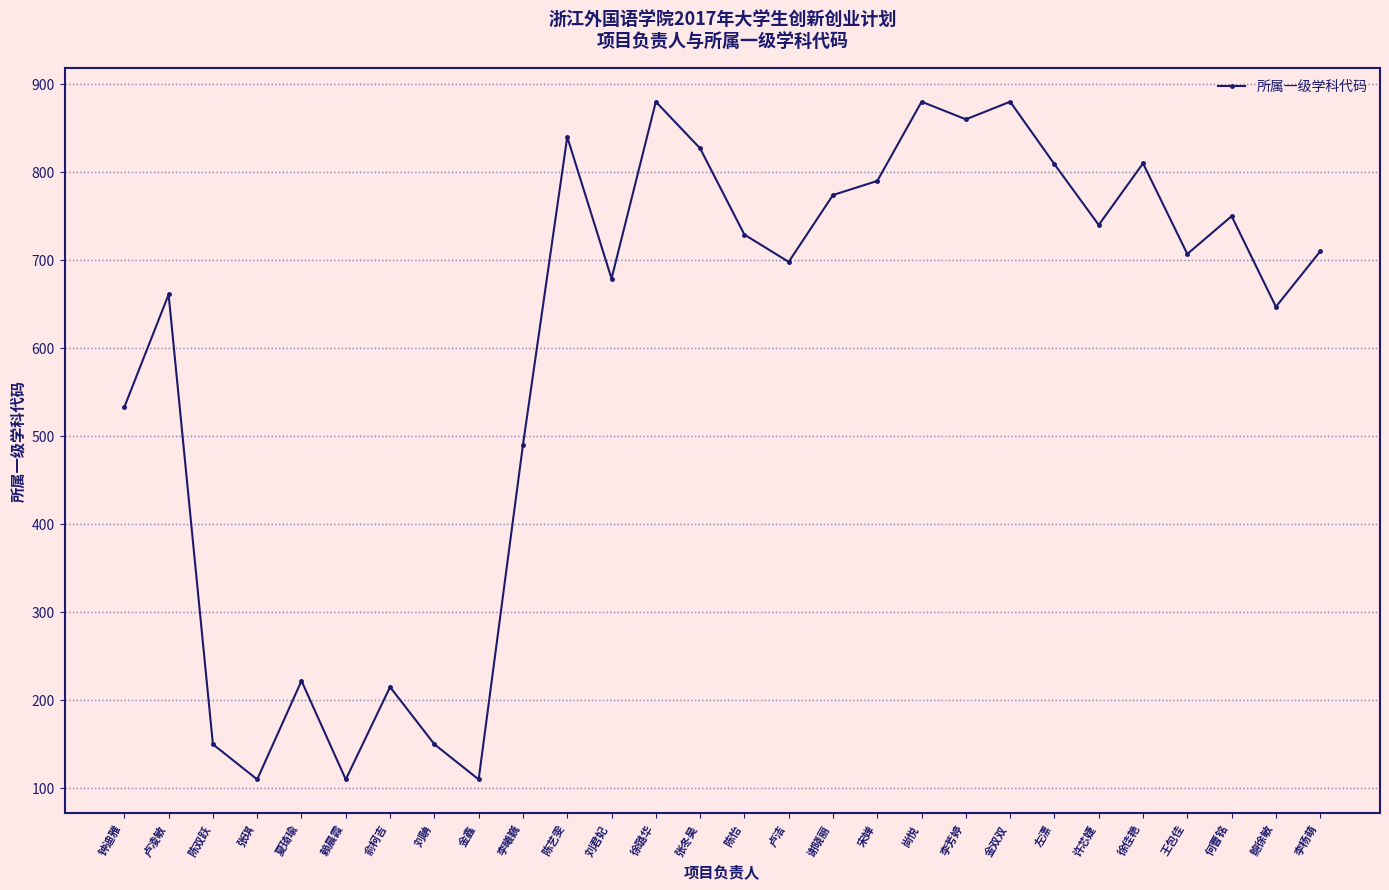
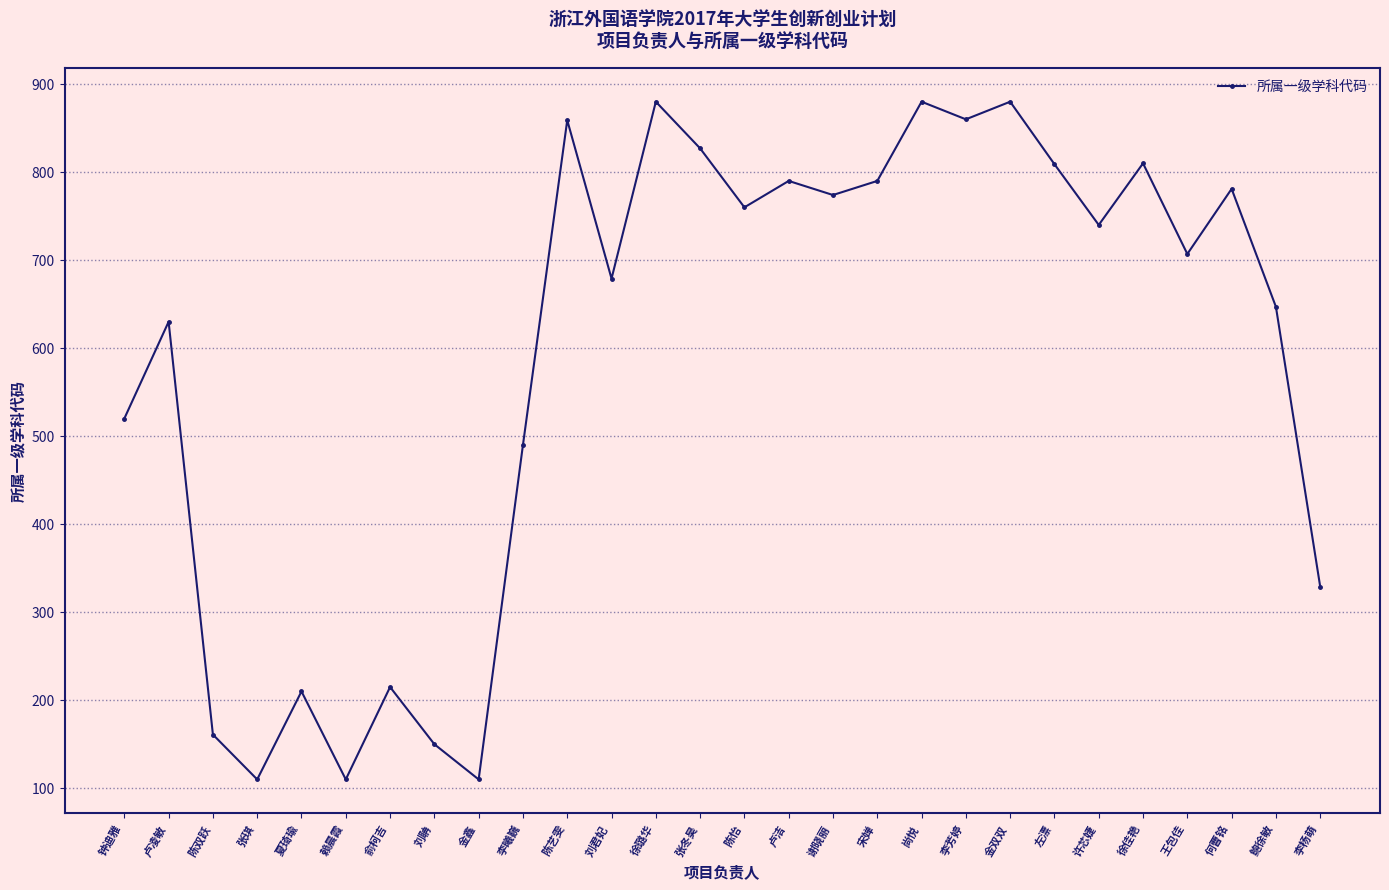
  {
-   "钟迪雅": 530,
-   "卢凌敏": 660,
-   "陈双跃": 150,
+   "钟迪雅": 520,
+   "卢凌敏": 630,
+   "陈双跃": 160,
    "张琪": 110,
-   "夏琦瑜": 220,
+   "夏琦瑜": 210,
    "赖晨霞": 110,
    "俞柯吉": 220,
    "刘聃": 150,
    "金鑫": 110,
    "李曦巍": 490,
-   "陈艺雯": 840,
+   "陈艺雯": 860,
    "刘君妃": 680,
    "徐璐华": 880,
    "张冬昊": 830,
-   "陈怡": 730,
-   "卢洁": 700,
+   "陈怡": 760,
+   "卢洁": 790,
    "谢晓丽": 770,
    "宋婵": 790,
    "尚悦": 880,
    "李芳婷": 860,
    "金双双": 880,
    "左漂": 810,
    "许芯婕": 740,
    "徐佳艳": 810,
    "王包佳": 710,
-   "何曹铭": 750,
+   "何曹铭": 780,
    "鲍徐敏": 650,
-   "李杨萌": 710
+   "李杨萌": 330
  }
